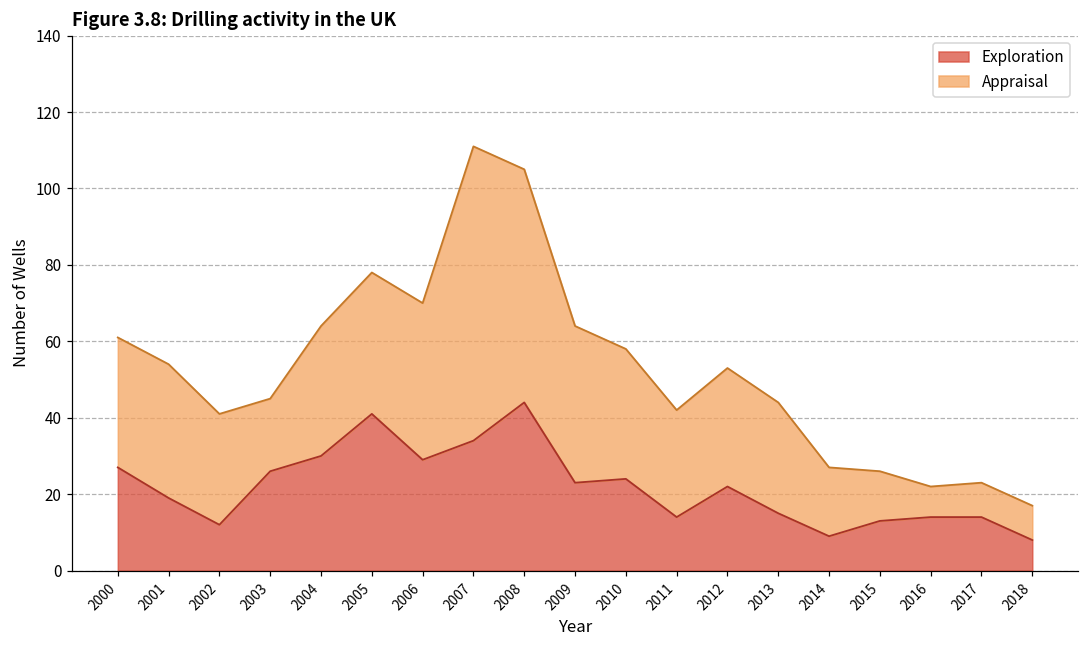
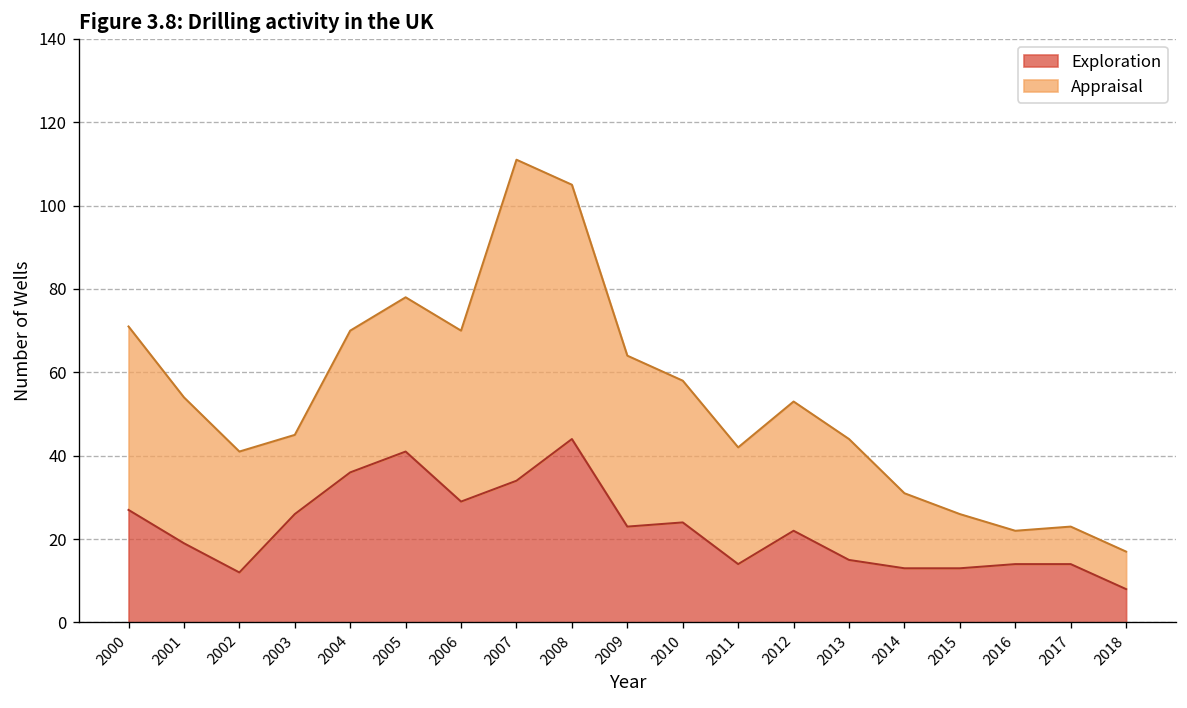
  {
    "Exploration": {
      "2000": 27,
      "2001": 19,
      "2002": 12,
      "2003": 26,
-     "2004": 30,
+     "2004": 36,
      "2005": 41,
      "2006": 29,
      "2007": 34,
      "2008": 44,
      "2009": 23,
      "2010": 24,
      "2011": 14,
      "2012": 22,
      "2013": 15,
-     "2014": 9,
+     "2014": 13,
      "2015": 13,
      "2016": 14,
      "2017": 14,
      "2018": 8
    },
    "Appraisal": {
-     "2000": 34,
+     "2000": 44,
      "2001": 35,
      "2002": 29,
      "2003": 19,
      "2004": 34,
      "2005": 37,
      "2006": 41,
      "2007": 77,
      "2008": 61,
      "2009": 41,
      "2010": 34,
      "2011": 28,
      "2012": 31,
      "2013": 29,
      "2014": 18,
      "2015": 13,
      "2016": 8,
      "2017": 9,
      "2018": 9
    }
  }
